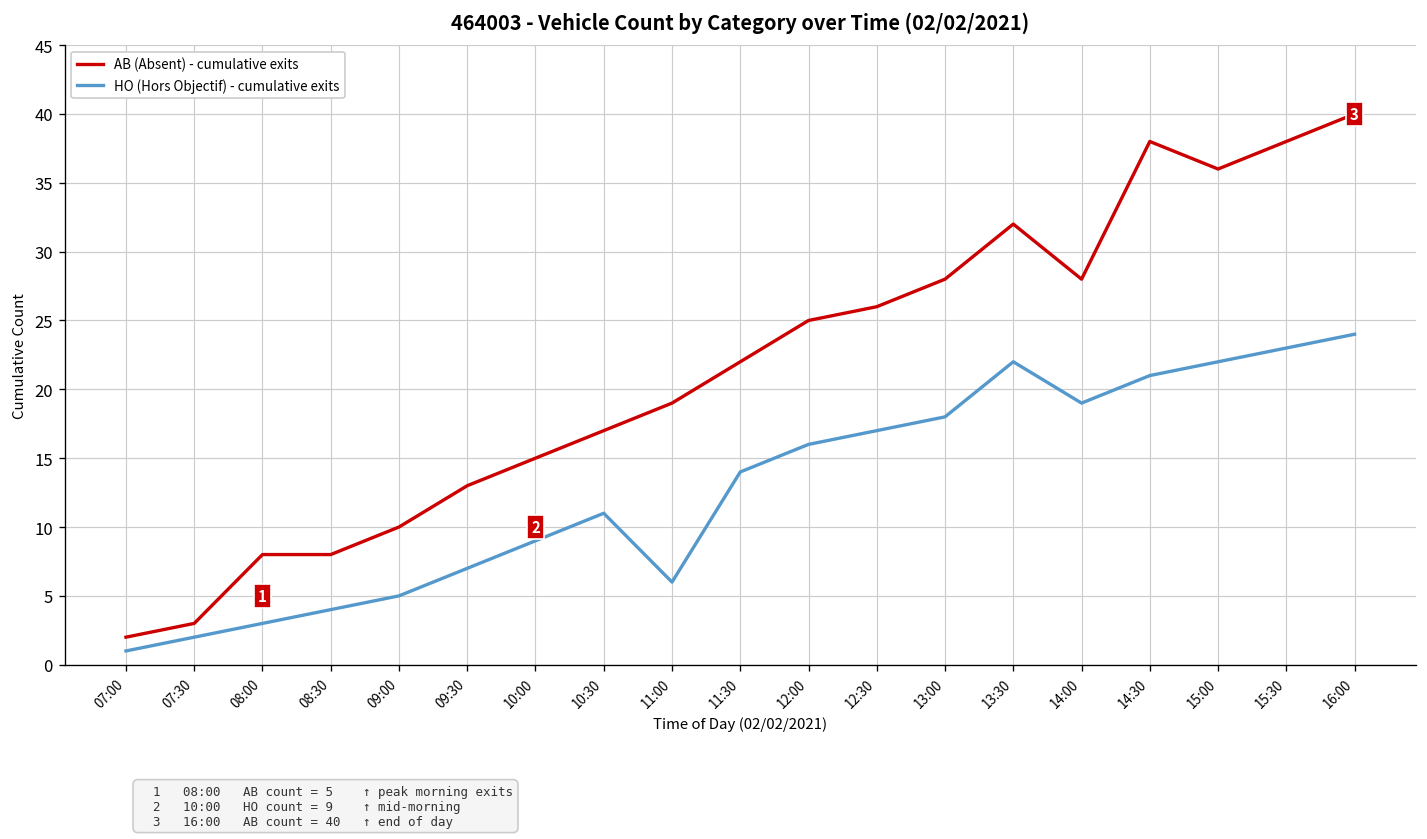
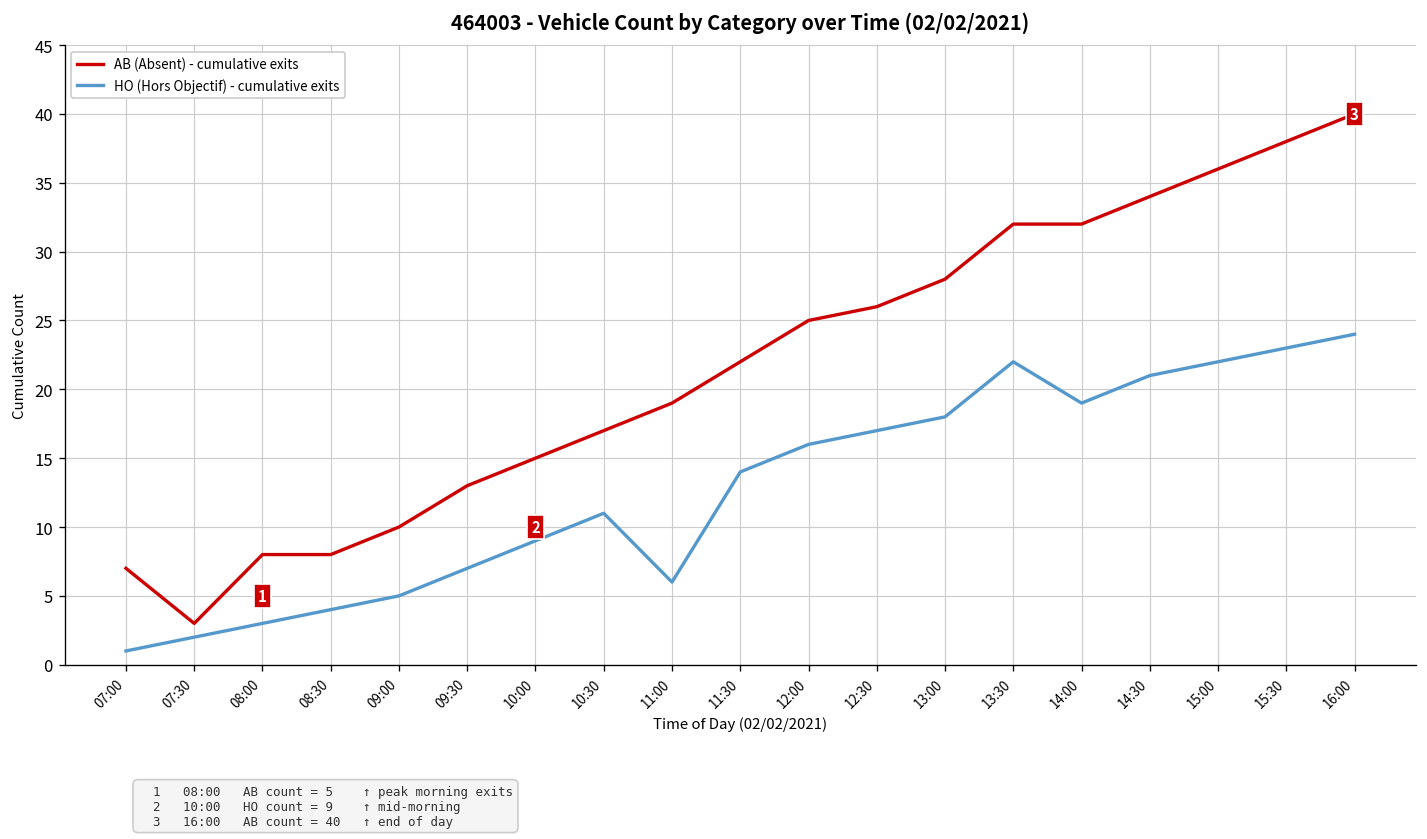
  {
    "AB (Absent) - cumulative exits": {
-     "07:00": 2,
+     "07:00": 7,
      "07:30": 3,
      "08:00": 8,
      "08:30": 8,
      "09:00": 10,
      "09:30": 13,
      "10:00": 15,
      "10:30": 17,
      "11:00": 19,
      "11:30": 22,
      "12:00": 25,
      "12:30": 26,
      "13:00": 28,
      "13:30": 32,
-     "14:00": 28,
-     "14:30": 38,
+     "14:00": 32,
+     "14:30": 34,
      "15:00": 36,
      "15:30": 38
    },
    "HO (Hors Objectif) - cumulative exits": {
      "07:00": 1,
      "07:30": 2,
      "08:30": 4,
      "09:00": 5,
      "09:30": 7,
      "10:30": 11,
      "11:00": 6,
      "11:30": 14,
      "12:00": 16,
      "12:30": 17,
      "13:00": 18,
      "13:30": 22,
      "14:00": 19,
      "14:30": 21,
      "15:00": 22,
      "15:30": 23,
      "16:00": 24
    }
  }
